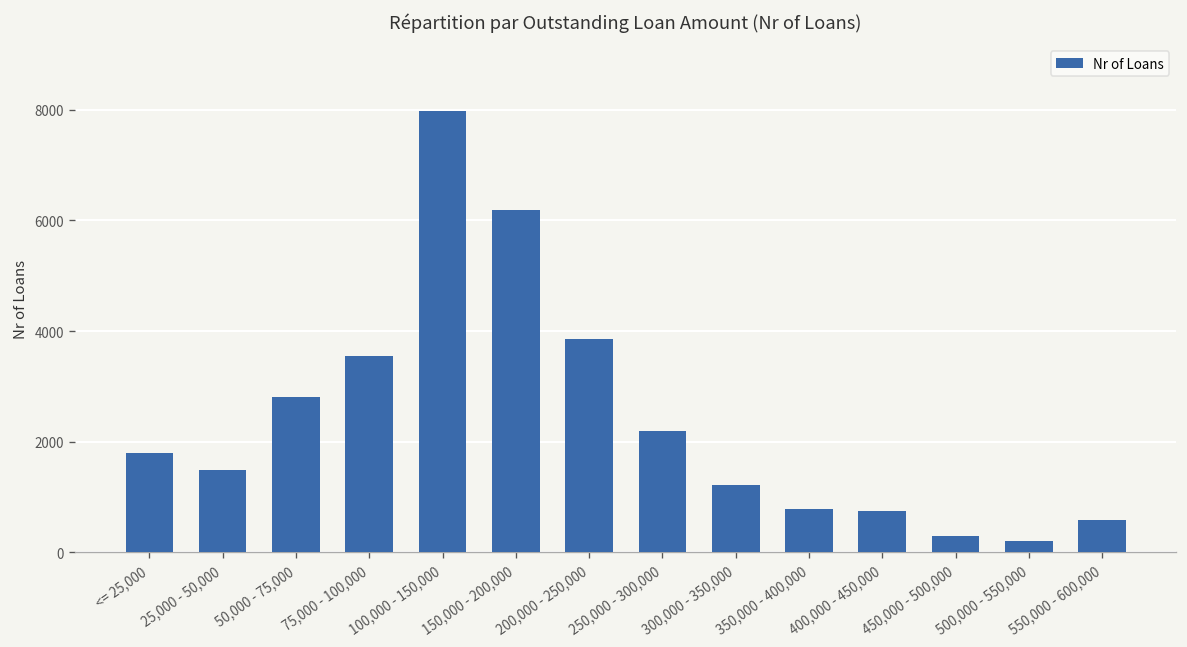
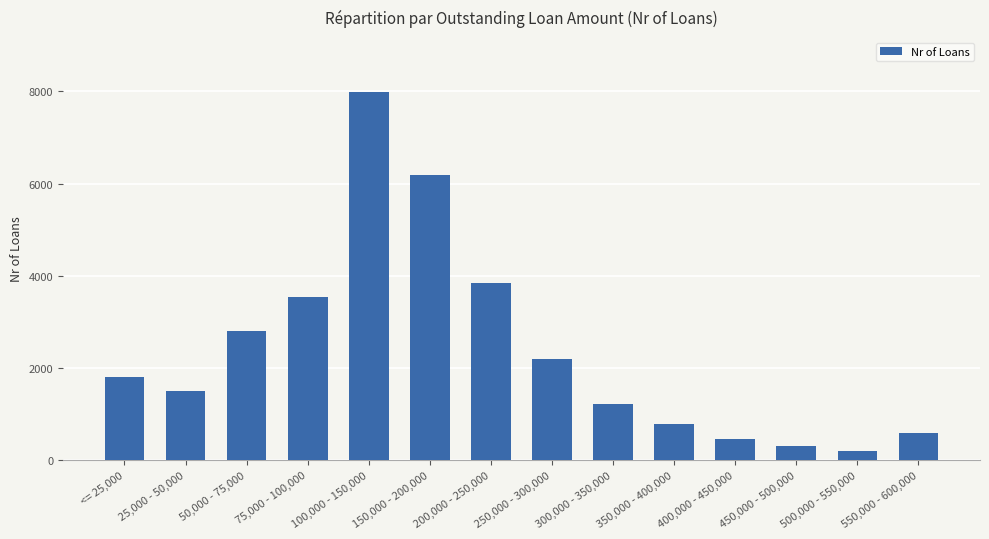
  {
    "<= 25,000": 1800,
    "25,000 - 50,000": 1500,
    "50,000 - 75,000": 2800,
    "75,000 - 100,000": 3500,
    "100,000 - 150,000": 8000,
    "150,000 - 200,000": 6200,
    "200,000 - 250,000": 3800,
    "250,000 - 300,000": 2200,
    "300,000 - 350,000": 1200,
    "350,000 - 400,000": 800,
-   "400,000 - 450,000": 700,
+   "400,000 - 450,000": 500,
    "450,000 - 500,000": 300,
    "500,000 - 550,000": 200,
    "550,000 - 600,000": 600
  }
